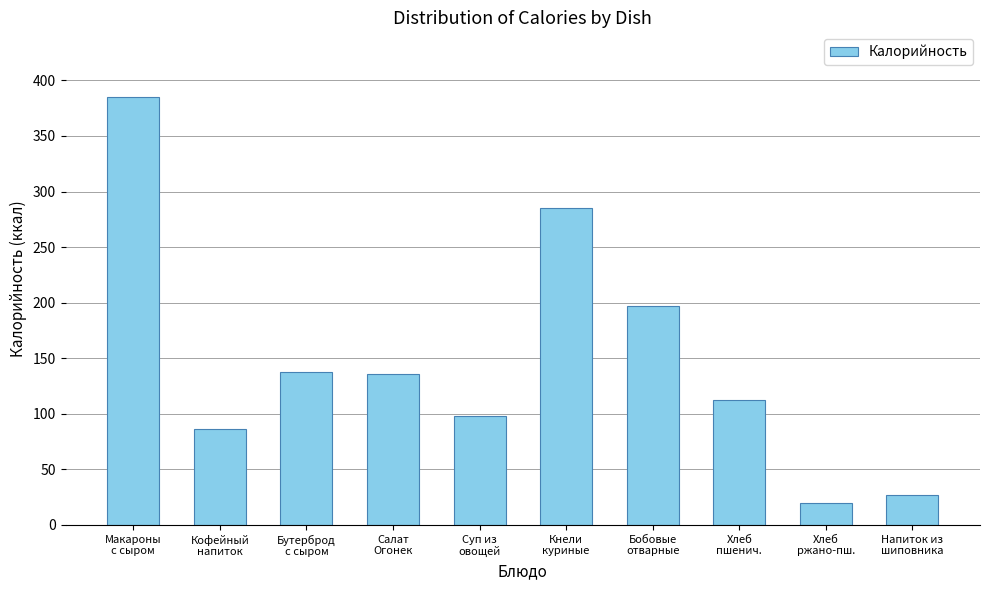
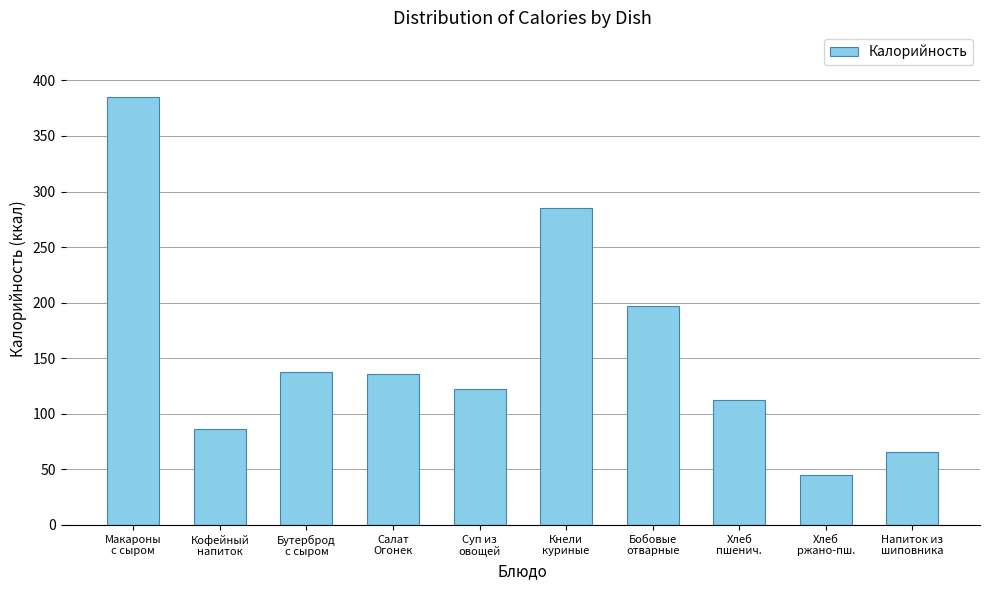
  {
    "Макароны с сыром": 385,
    "Кофейный напиток": 86,
    "Бутерброд с сыром": 137,
    "Салат Огонек": 136,
-   "Суп из овощей": 98,
+   "Суп из овощей": 122,
    "Кнели куриные": 285,
    "Бобовые отварные": 197,
    "Хлеб пшенич.": 113,
-   "Хлеб ржано-пш.": 20,
-   "Напиток из шиповника": 27
+   "Хлеб ржано-пш.": 45,
+   "Напиток из шиповника": 65
  }
